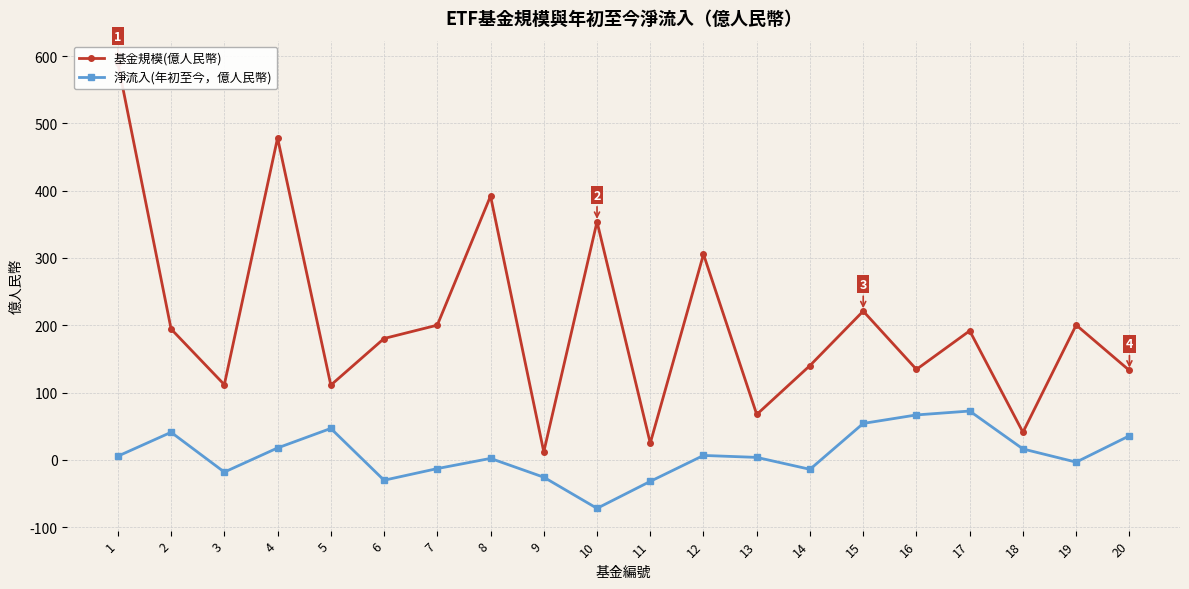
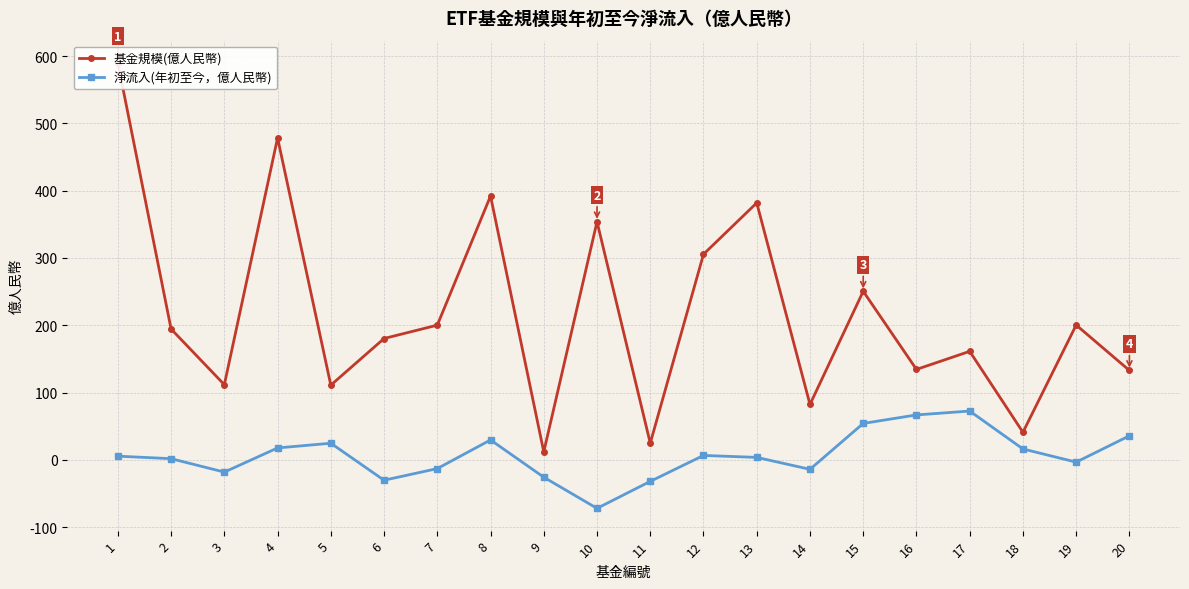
  {
    "基金規模(億人民幣)": {
      "2": 190,
      "3": 110,
      "4": 480,
      "5": 110,
      "6": 180,
      "7": 200,
      "8": 390,
      "9": 10,
      "11": 20,
      "12": 310,
-     "13": 70,
-     "14": 140,
-     "15": 220,
+     "13": 380,
+     "14": 80,
+     "15": 250,
      "16": 130,
-     "17": 190,
+     "17": 160,
      "18": 40,
      "19": 200
    },
    "淨流入(年初至今，億人民幣)": {
      "1": 10,
-     "2": 40,
+     "2": 0,
      "3": -20,
      "4": 20,
-     "5": 50,
+     "5": 20,
      "6": -30,
      "7": -10,
-     "8": 0,
+     "8": 30,
      "9": -30,
      "10": -70,
      "11": -30,
      "12": 10,
      "13": 0,
      "14": -10,
      "15": 50,
      "16": 70,
      "17": 70,
      "18": 20,
      "19": 0,
      "20": 40
    }
  }
